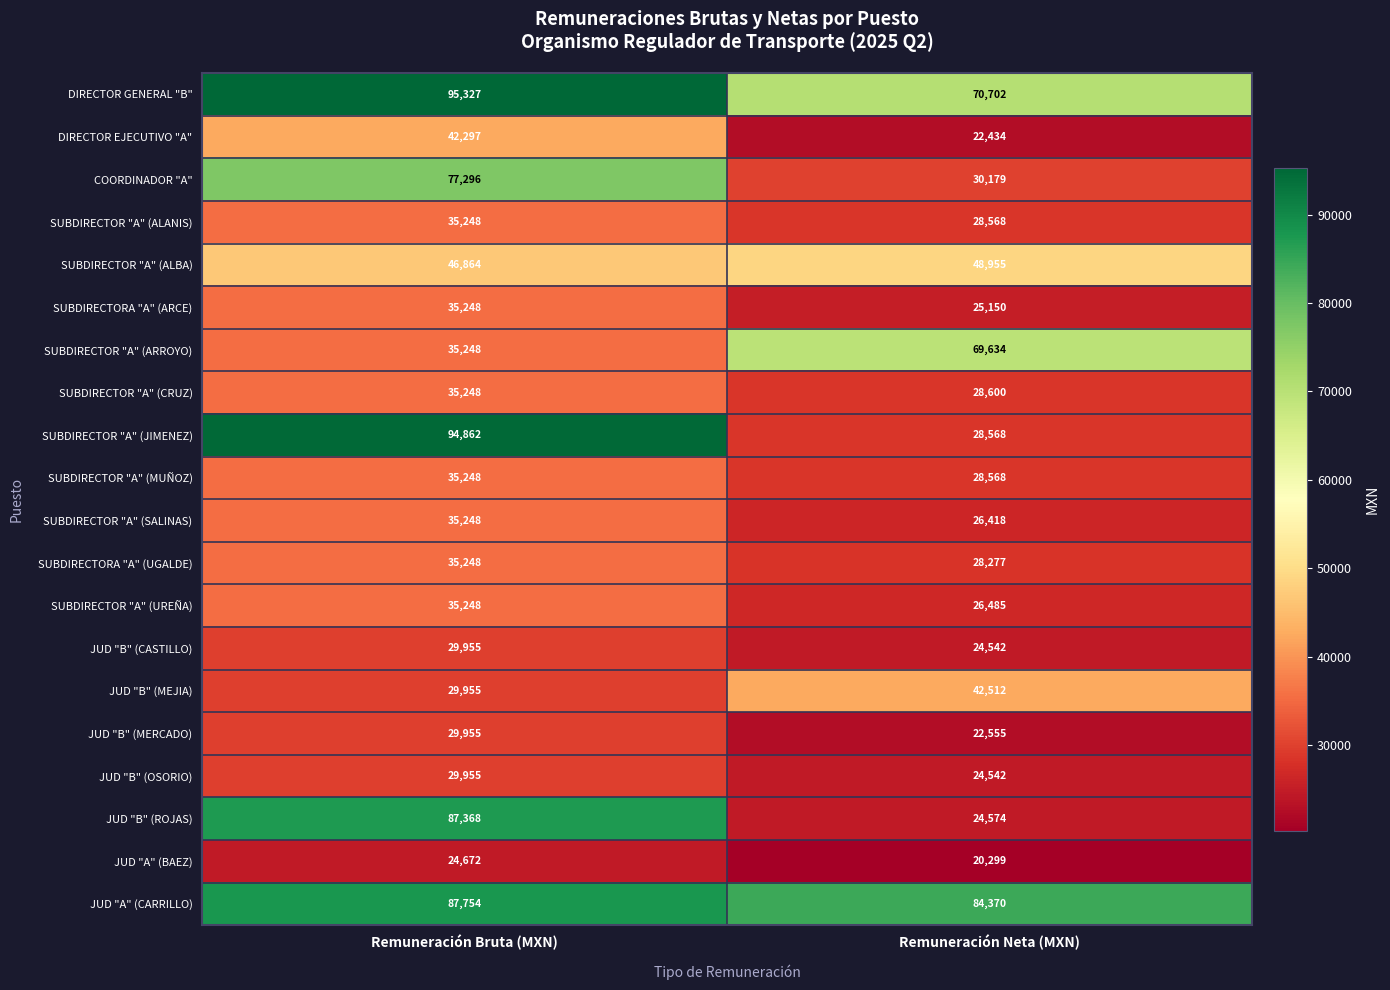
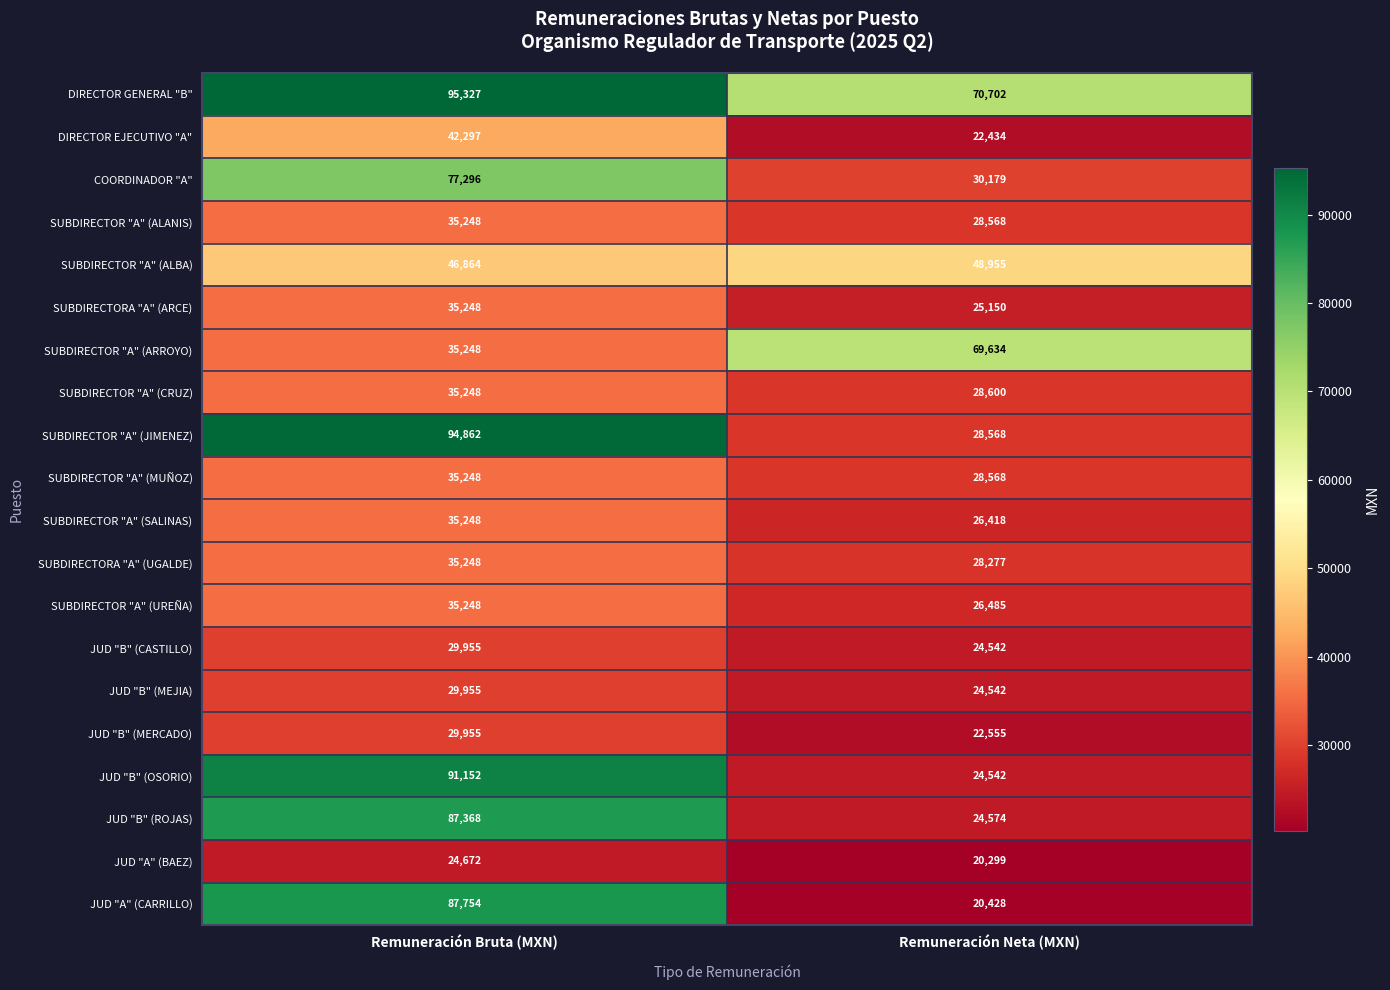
  {
    "DIRECTOR GENERAL \"B\"": {
      "Remuneración Bruta (MXN)": "95,327",
      "Remuneración Neta (MXN)": "70,702"
    },
    "DIRECTOR EJECUTIVO \"A\"": {
      "Remuneración Bruta (MXN)": "42,297",
      "Remuneración Neta (MXN)": "22,434"
    },
    "COORDINADOR \"A\"": {
      "Remuneración Bruta (MXN)": "77,296",
      "Remuneración Neta (MXN)": "30,179"
    },
    "SUBDIRECTOR \"A\" (ALANIS)": {
      "Remuneración Bruta (MXN)": "35,248",
      "Remuneración Neta (MXN)": "28,568"
    },
    "SUBDIRECTOR \"A\" (ALBA)": {
      "Remuneración Bruta (MXN)": "46,864",
      "Remuneración Neta (MXN)": "48,955"
    },
    "SUBDIRECTORA \"A\" (ARCE)": {
      "Remuneración Bruta (MXN)": "35,248",
      "Remuneración Neta (MXN)": "25,150"
    },
    "SUBDIRECTOR \"A\" (ARROYO)": {
      "Remuneración Bruta (MXN)": "35,248",
      "Remuneración Neta (MXN)": "69,634"
    },
    "SUBDIRECTOR \"A\" (CRUZ)": {
      "Remuneración Bruta (MXN)": "35,248",
      "Remuneración Neta (MXN)": "28,600"
    },
    "SUBDIRECTOR \"A\" (JIMENEZ)": {
      "Remuneración Bruta (MXN)": "94,862",
      "Remuneración Neta (MXN)": "28,568"
    },
    "SUBDIRECTOR \"A\" (MUÑOZ)": {
      "Remuneración Bruta (MXN)": "35,248",
      "Remuneración Neta (MXN)": "28,568"
    },
    "SUBDIRECTOR \"A\" (SALINAS)": {
      "Remuneración Bruta (MXN)": "35,248",
      "Remuneración Neta (MXN)": "26,418"
    },
    "SUBDIRECTORA \"A\" (UGALDE)": {
      "Remuneración Bruta (MXN)": "35,248",
      "Remuneración Neta (MXN)": "28,277"
    },
    "SUBDIRECTOR \"A\" (UREÑA)": {
      "Remuneración Bruta (MXN)": "35,248",
      "Remuneración Neta (MXN)": "26,485"
    },
    "JUD \"B\" (CASTILLO)": {
      "Remuneración Bruta (MXN)": "29,955",
      "Remuneración Neta (MXN)": "24,542"
    },
    "JUD \"B\" (MEJIA)": {
      "Remuneración Bruta (MXN)": "29,955",
-     "Remuneración Neta (MXN)": "42,512"
+     "Remuneración Neta (MXN)": "24,542"
    },
    "JUD \"B\" (MERCADO)": {
      "Remuneración Bruta (MXN)": "29,955",
      "Remuneración Neta (MXN)": "22,555"
    },
    "JUD \"B\" (OSORIO)": {
-     "Remuneración Bruta (MXN)": "29,955",
+     "Remuneración Bruta (MXN)": "91,152",
      "Remuneración Neta (MXN)": "24,542"
    },
    "JUD \"B\" (ROJAS)": {
      "Remuneración Bruta (MXN)": "87,368",
      "Remuneración Neta (MXN)": "24,574"
    },
    "JUD \"A\" (BAEZ)": {
      "Remuneración Bruta (MXN)": "24,672",
      "Remuneración Neta (MXN)": "20,299"
    },
    "JUD \"A\" (CARRILLO)": {
      "Remuneración Bruta (MXN)": "87,754",
-     "Remuneración Neta (MXN)": "84,370"
+     "Remuneración Neta (MXN)": "20,428"
    }
  }
